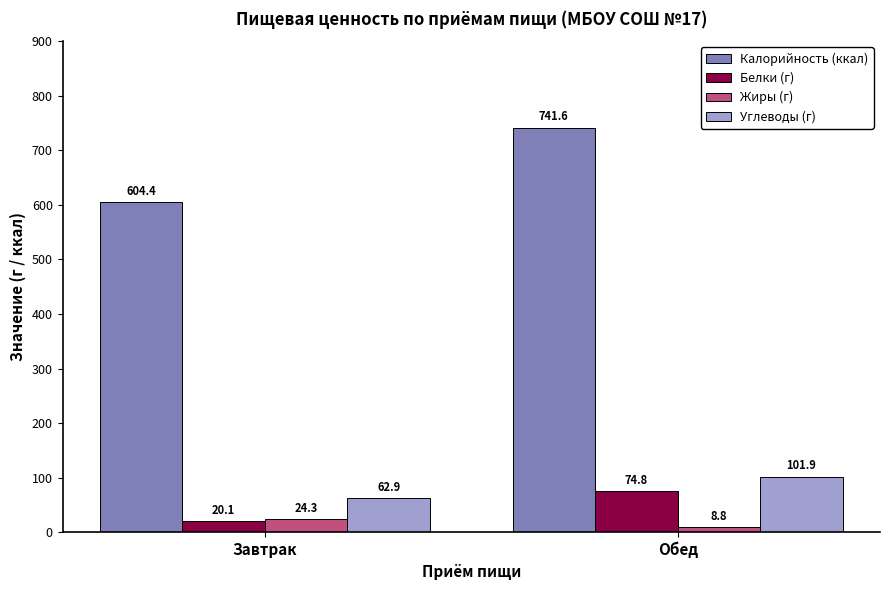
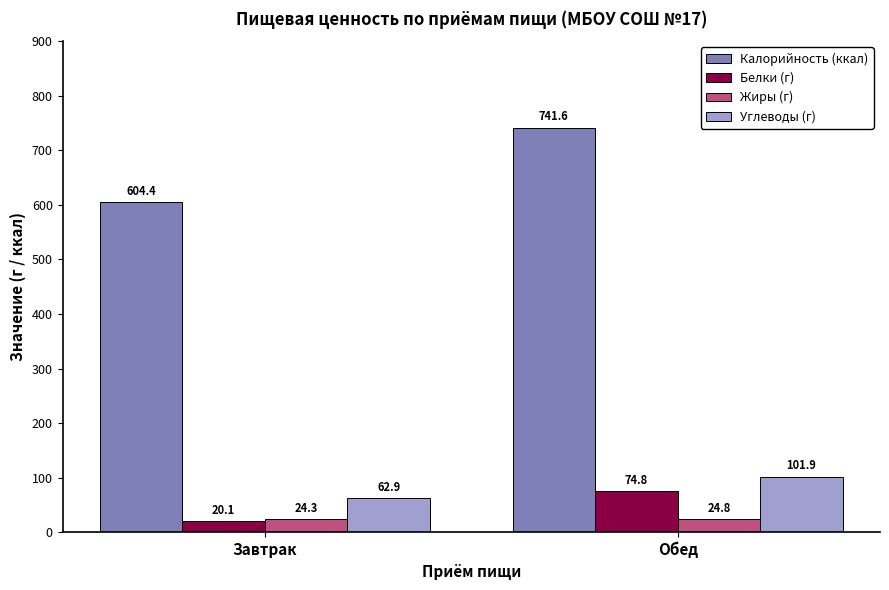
  {
    "Белки (г)": {
      "Завтрак": 20.1,
      "Обед": 74.8
    },
    "Жиры (г)": {
      "Завтрак": 24.3,
-     "Обед": 8.8
+     "Обед": 24.8
    }
  }
